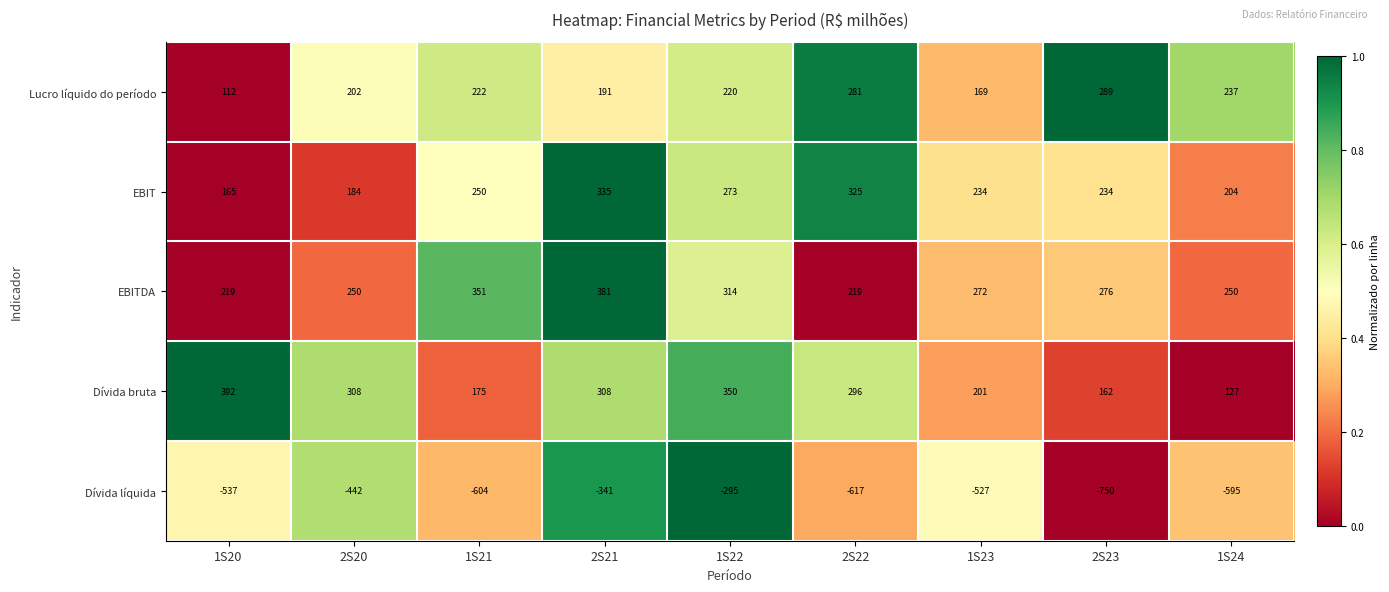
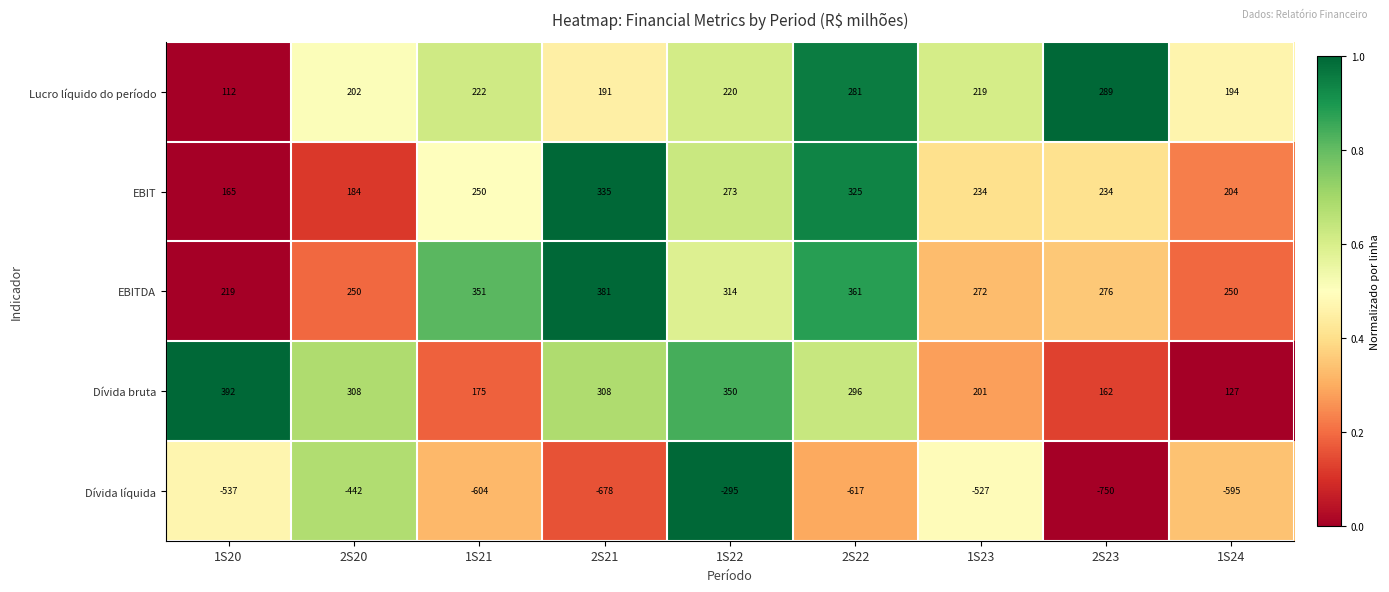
  {
    "Lucro líquido do período": {
      "1S20": 112,
      "2S20": 202,
      "1S21": 222,
      "2S21": 191,
      "1S22": 220,
      "2S22": 281,
-     "1S23": 169,
+     "1S23": 219,
      "2S23": 289,
-     "1S24": 237
+     "1S24": 194
    },
    "EBIT": {
      "1S20": 165,
      "2S20": 184,
      "1S21": 250,
      "2S21": 335,
      "1S22": 273,
      "2S22": 325,
      "1S23": 234,
      "2S23": 234,
      "1S24": 204
    },
    "EBITDA": {
      "1S20": 219,
      "2S20": 250,
      "1S21": 351,
      "2S21": 381,
      "1S22": 314,
-     "2S22": 219,
+     "2S22": 361,
      "1S23": 272,
      "2S23": 276,
      "1S24": 250
    },
    "Dívida bruta": {
      "1S20": 392,
      "2S20": 308,
      "1S21": 175,
      "2S21": 308,
      "1S22": 350,
      "2S22": 296,
      "1S23": 201,
      "2S23": 162,
      "1S24": 127
    },
    "Dívida líquida": {
      "1S20": -537,
      "2S20": -442,
      "1S21": -604,
-     "2S21": -341,
+     "2S21": -678,
      "1S22": -295,
      "2S22": -617,
      "1S23": -527,
      "2S23": -750,
      "1S24": -595
    }
  }
